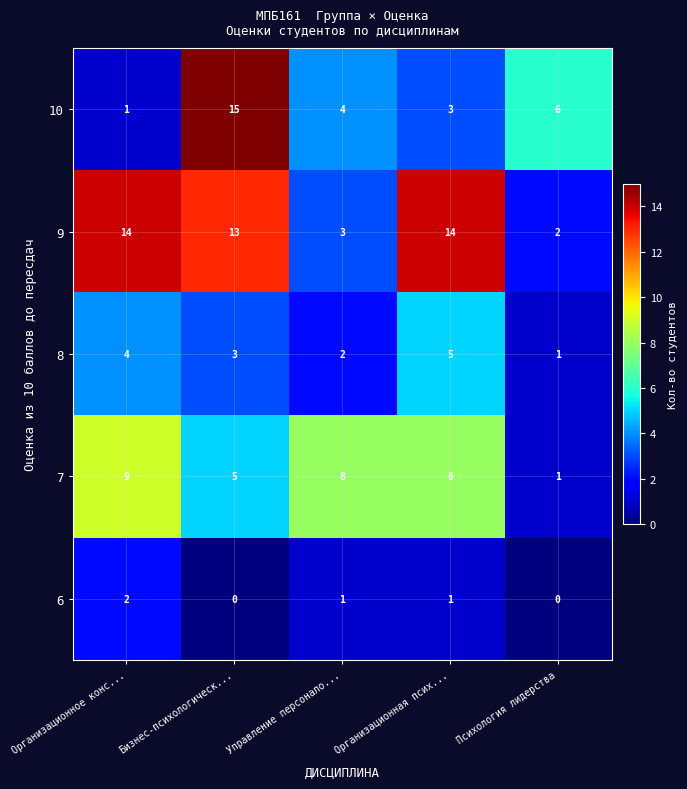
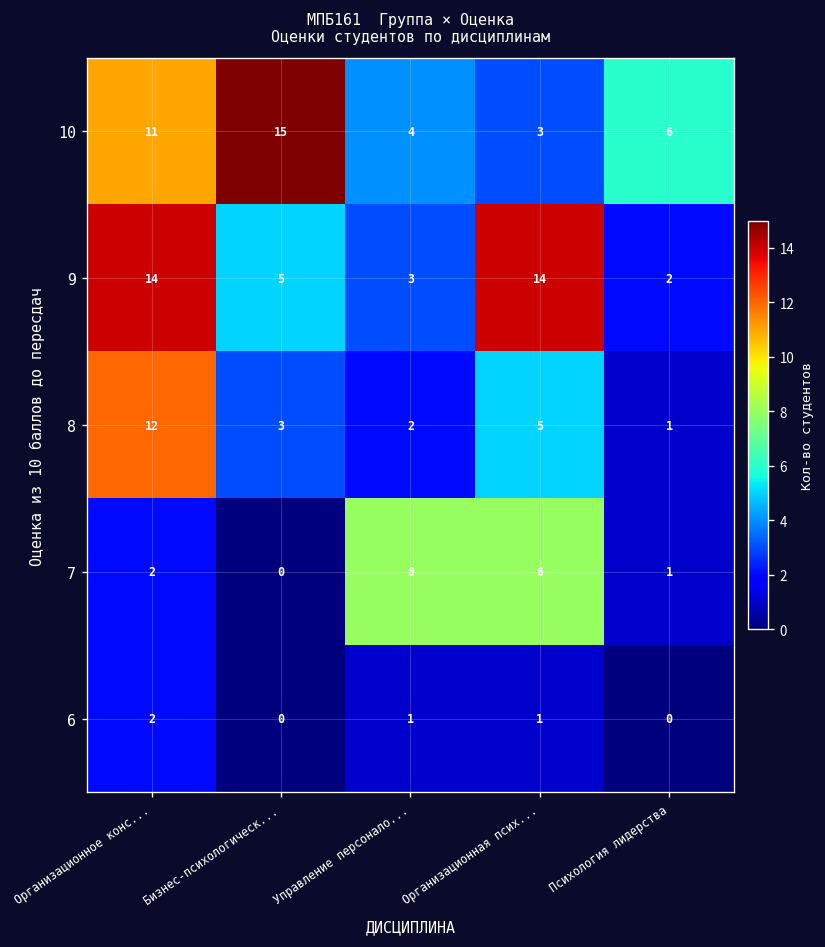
  {
    "10": {
-     "Организационное конс...": 1,
+     "Организационное конс...": 11,
      "Бизнес-психологическ...": 15,
      "Управление персонало...": 4,
      "Организационная псих...": 3,
      "Психология лидерства": 6
    },
    "9": {
      "Организационное конс...": 14,
-     "Бизнес-психологическ...": 13,
+     "Бизнес-психологическ...": 5,
      "Управление персонало...": 3,
      "Организационная псих...": 14,
      "Психология лидерства": 2
    },
    "8": {
-     "Организационное конс...": 4,
+     "Организационное конс...": 12,
      "Бизнес-психологическ...": 3,
      "Управление персонало...": 2,
      "Организационная псих...": 5,
      "Психология лидерства": 1
    },
    "7": {
-     "Организационное конс...": 9,
-     "Бизнес-психологическ...": 5,
+     "Организационное конс...": 2,
+     "Бизнес-психологическ...": 0,
      "Управление персонало...": 8,
      "Организационная псих...": 8,
      "Психология лидерства": 1
    },
    "6": {
      "Организационное конс...": 2,
      "Бизнес-психологическ...": 0,
      "Управление персонало...": 1,
      "Организационная псих...": 1,
      "Психология лидерства": 0
    }
  }
